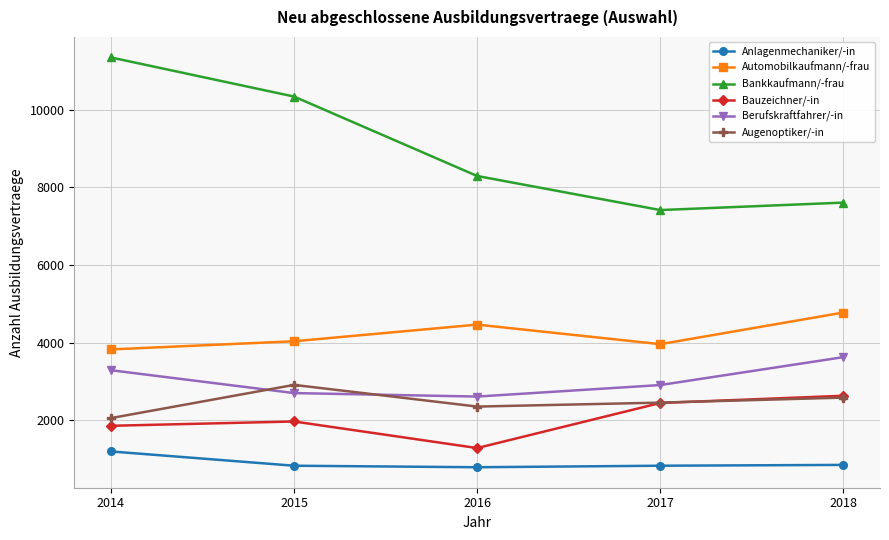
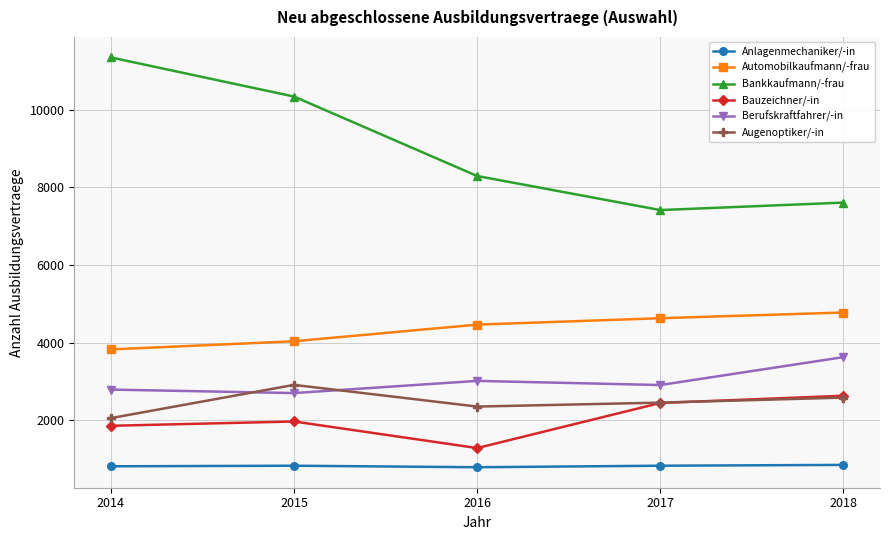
  {
    "Anlagenmechaniker/-in": {
-     "2014": 1200,
+     "2014": 800,
      "2015": 800,
      "2016": 800,
      "2017": 800,
      "2018": 800
    },
    "Automobilkaufmann/-frau": {
      "2014": 3800,
      "2015": 4000,
      "2016": 4500,
-     "2017": 4000,
+     "2017": 4600,
      "2018": 4800
    },
    "Bankkaufmann/-frau": {
      "2014": 11300,
      "2015": 10300,
      "2016": 8300,
      "2017": 7400,
      "2018": 7600
    },
    "Bauzeichner/-in": {
      "2014": 1900,
      "2015": 2000,
      "2016": 1300
    },
    "Berufskraftfahrer/-in": {
-     "2014": 3300,
+     "2014": 2800,
      "2015": 2700,
-     "2016": 2600,
+     "2016": 3000,
      "2017": 2900,
      "2018": 3600
    },
    "Augenoptiker/-in": {
      "2014": 2100,
      "2015": 2900,
      "2016": 2400
    }
  }
